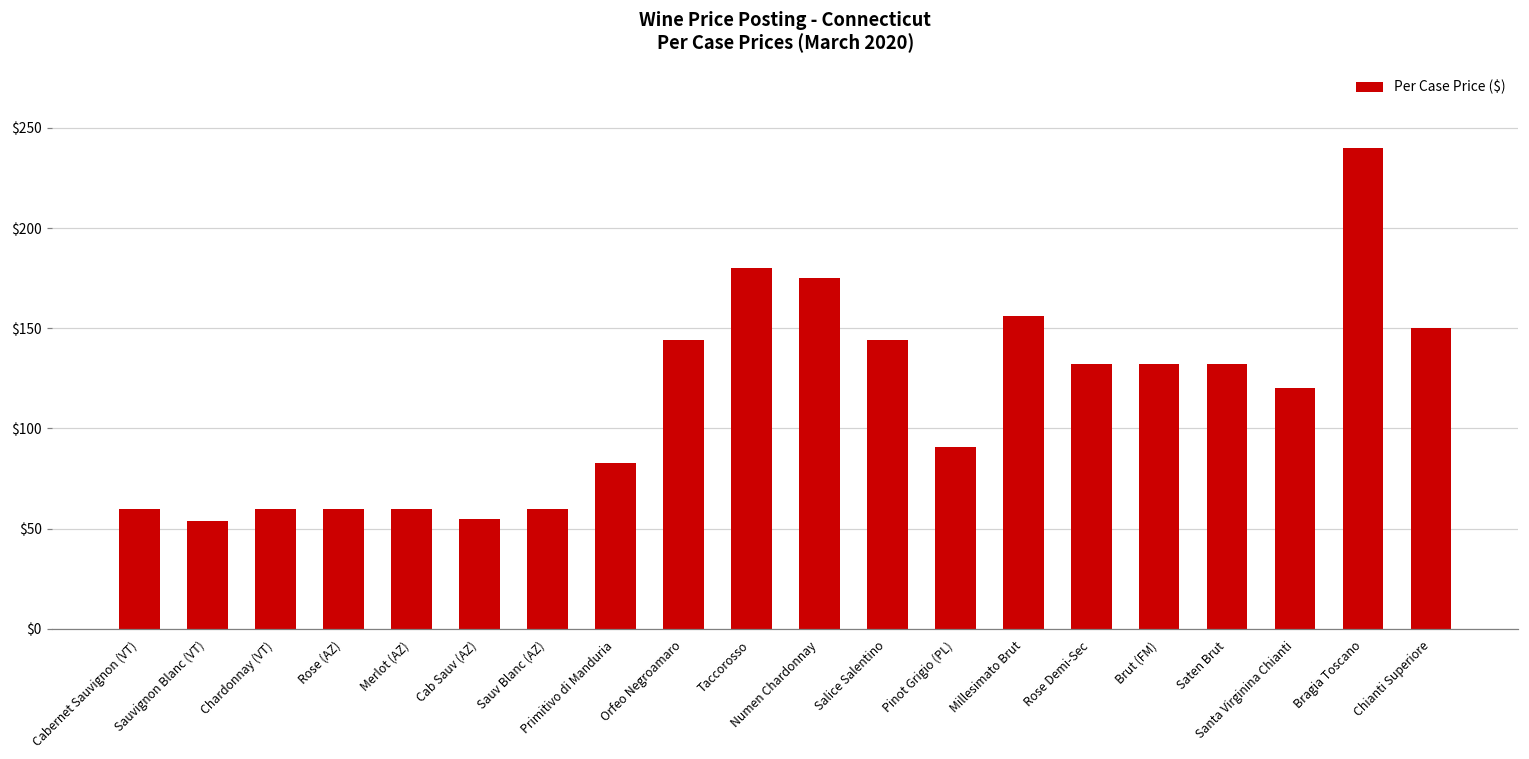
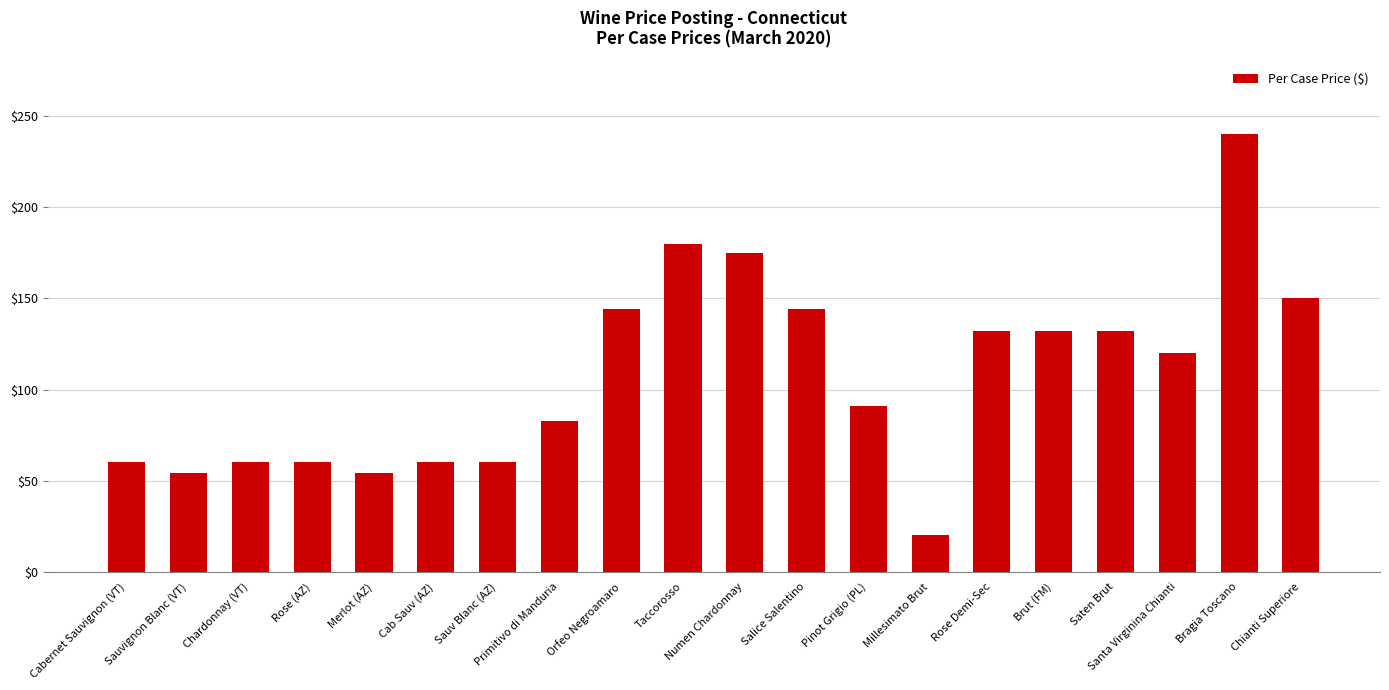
  {
    "Cabernet Sauvignon (VT)": "$60",
    "Sauvignon Blanc (VT)": "$54",
    "Chardonnay (VT)": "$60",
    "Rose (AZ)": "$60",
-   "Merlot (AZ)": "$60",
-   "Cab Sauv (AZ)": "$55",
+   "Merlot (AZ)": "$54",
+   "Cab Sauv (AZ)": "$60",
    "Sauv Blanc (AZ)": "$60",
    "Primitivo di Manduria": "$83",
    "Orfeo Negroamaro": "$144",
    "Taccorosso": "$180",
    "Numen Chardonnay": "$175",
    "Salice Salentino": "$144",
    "Pinot Grigio (PL)": "$91",
-   "Millesimato Brut": "$156",
+   "Millesimato Brut": "$20",
    "Rose Demi-Sec": "$132",
    "Brut (FM)": "$132",
    "Saten Brut": "$132",
    "Santa Virginina Chianti": "$120",
    "Bragia Toscano": "$240",
    "Chianti Superiore": "$150"
  }
